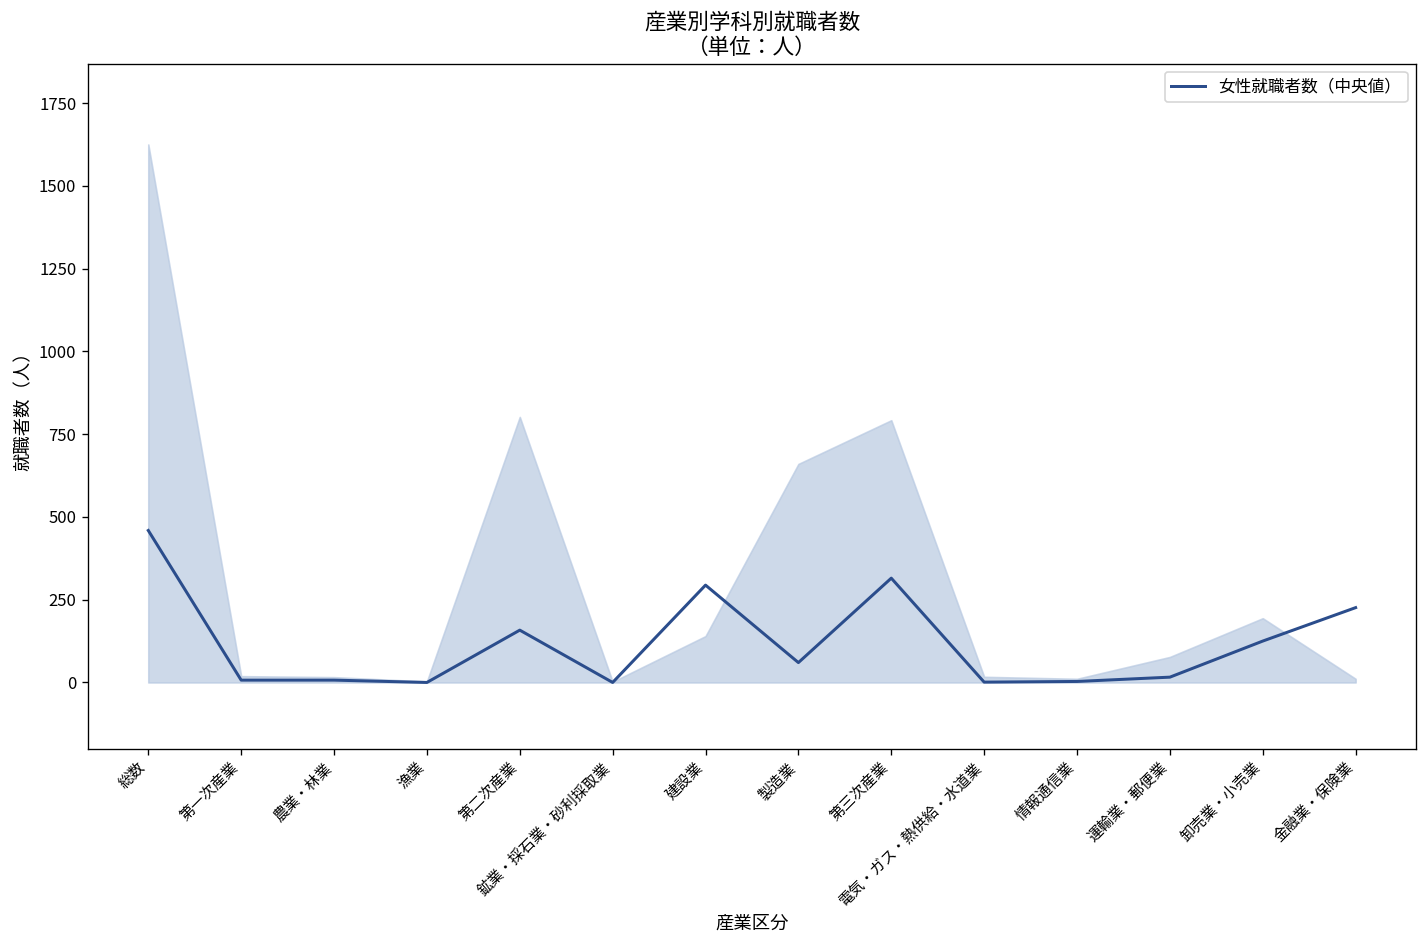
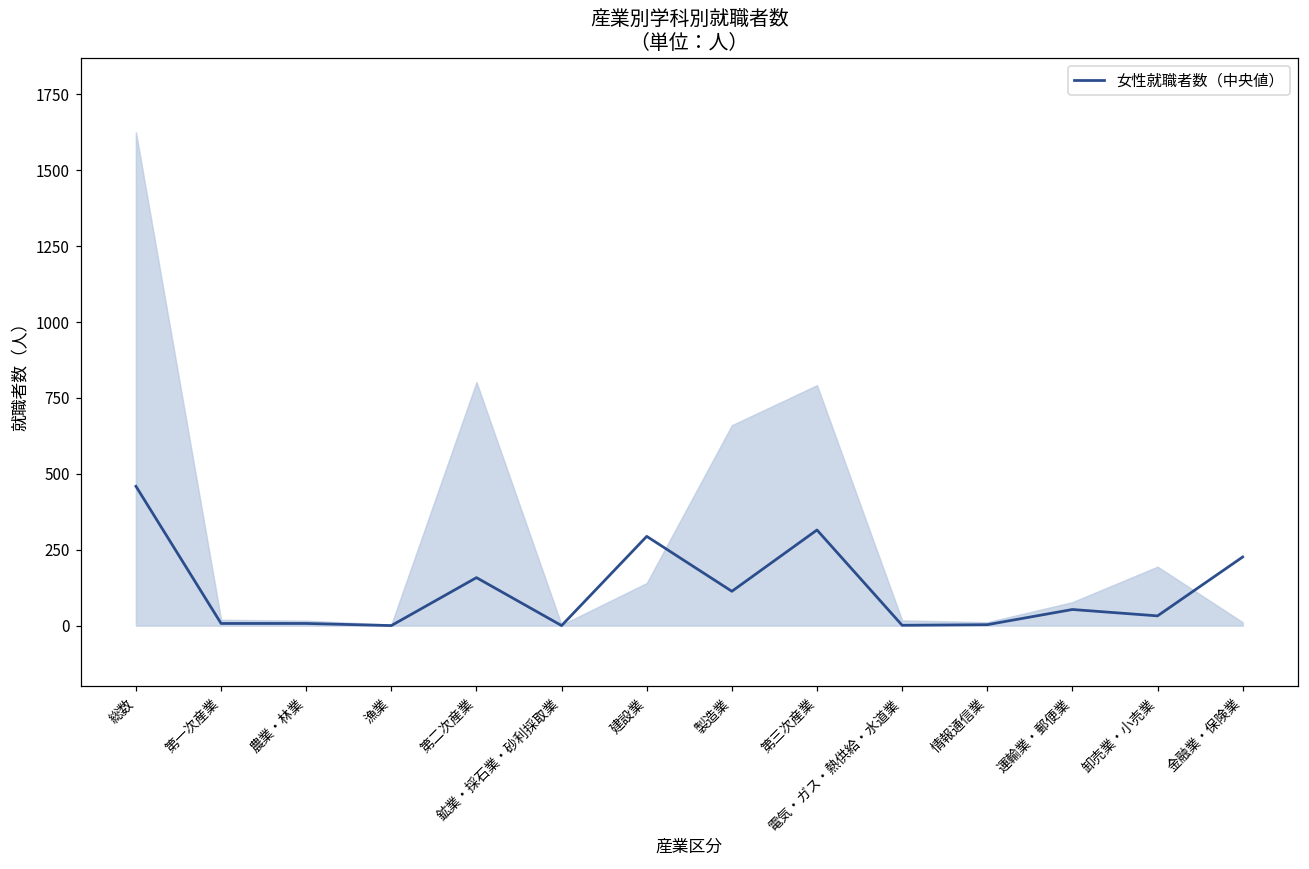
  {
    "女性就職者数（中央値）": {
      "総数": 460,
      "第一次産業": 10,
      "第二次産業": 160,
      "建設業": 290,
-     "製造業": 60,
+     "製造業": 110,
      "第三次産業": 320,
      "電気・ガス・熱供給・水道業": 0,
-     "運輸業・郵便業": 20,
-     "卸売業・小売業": 130,
+     "運輸業・郵便業": 50,
+     "卸売業・小売業": 30,
      "金融業・保険業": 230
    }
  }
